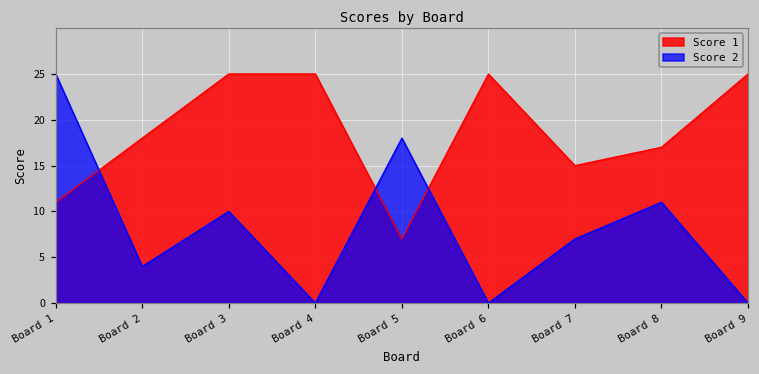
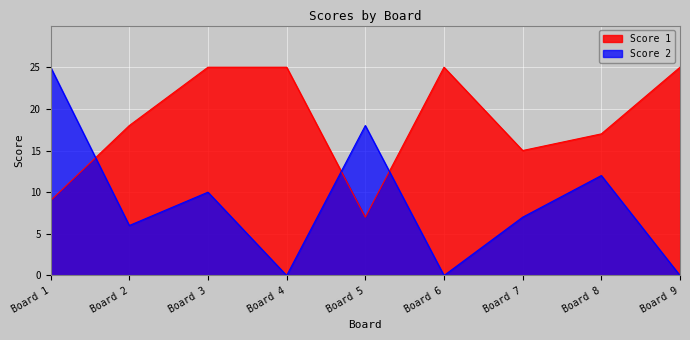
  {
    "Score 1": {
-     "Board 1": 11,
+     "Board 1": 9,
      "Board 2": 18,
      "Board 3": 25,
      "Board 4": 25,
      "Board 5": 7,
      "Board 6": 25,
      "Board 7": 15,
      "Board 8": 17,
      "Board 9": 25
    },
    "Score 2": {
      "Board 1": 25,
-     "Board 2": 4,
+     "Board 2": 6,
      "Board 3": 10,
      "Board 4": 0,
      "Board 5": 18,
      "Board 6": 0,
      "Board 7": 7,
-     "Board 8": 11,
+     "Board 8": 12,
      "Board 9": 0
    }
  }
